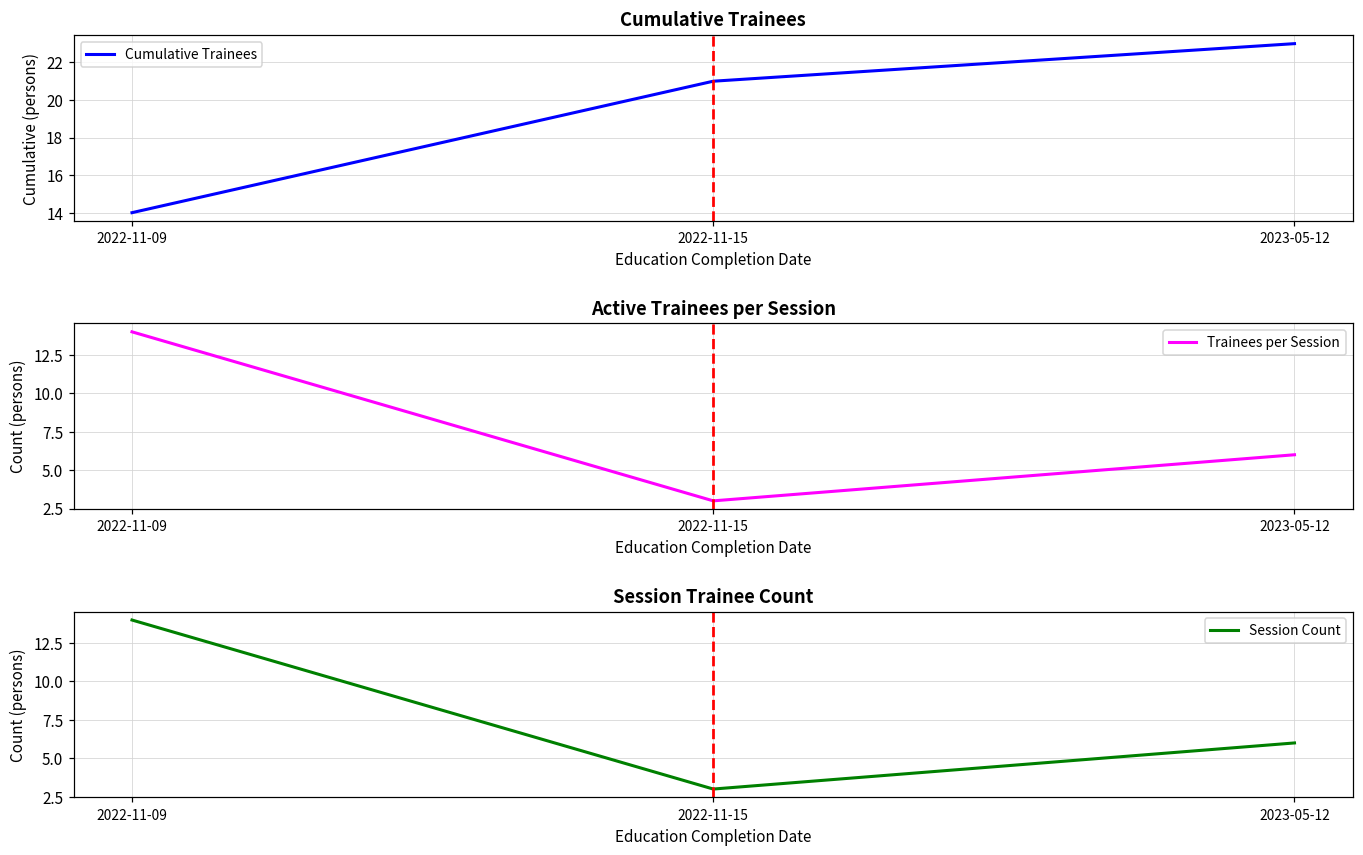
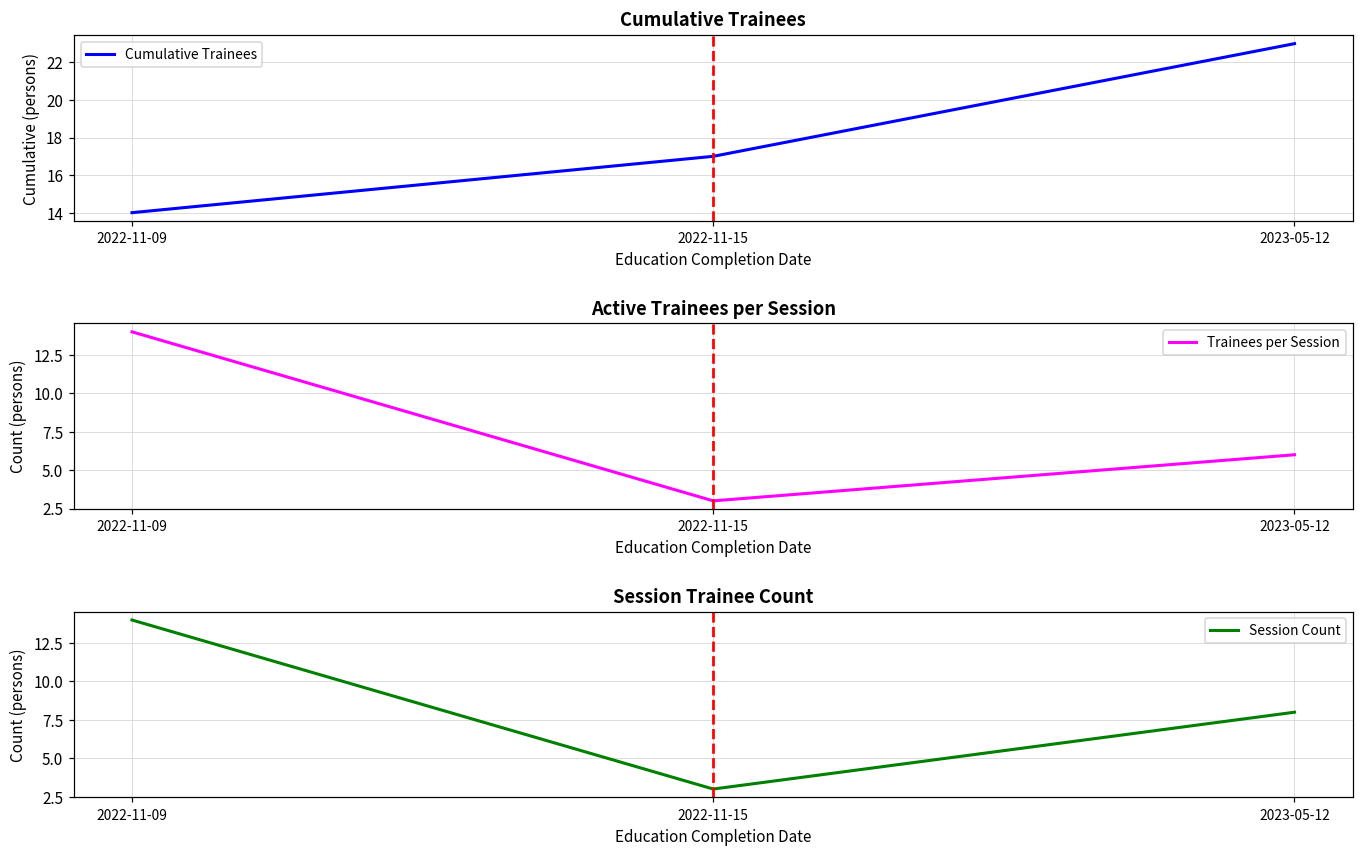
  {
    "Cumulative Trainees": {
      "2022-11-09": 14,
-     "2022-11-15": 21,
+     "2022-11-15": 17,
      "2023-05-12": 23
    },
    "Active Trainees per Session": {
      "2022-11-09": 14.0,
      "2022-11-15": 3.0,
      "2023-05-12": 6.0
    },
    "Session Trainee Count": {
      "2022-11-09": 14,
      "2022-11-15": 3,
-     "2023-05-12": 6
+     "2023-05-12": 8
    }
  }
